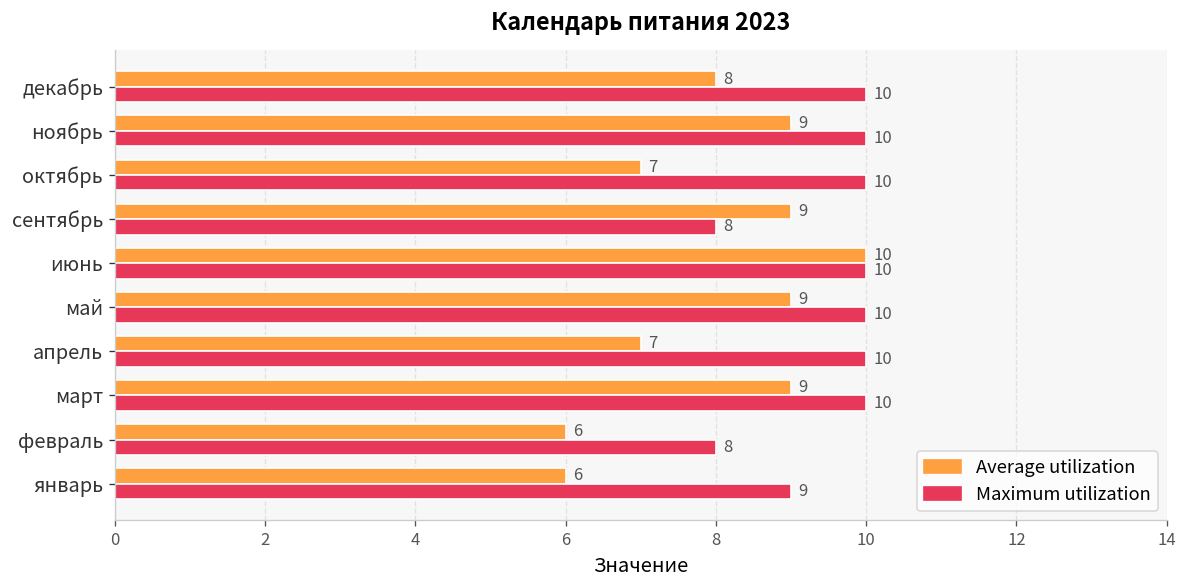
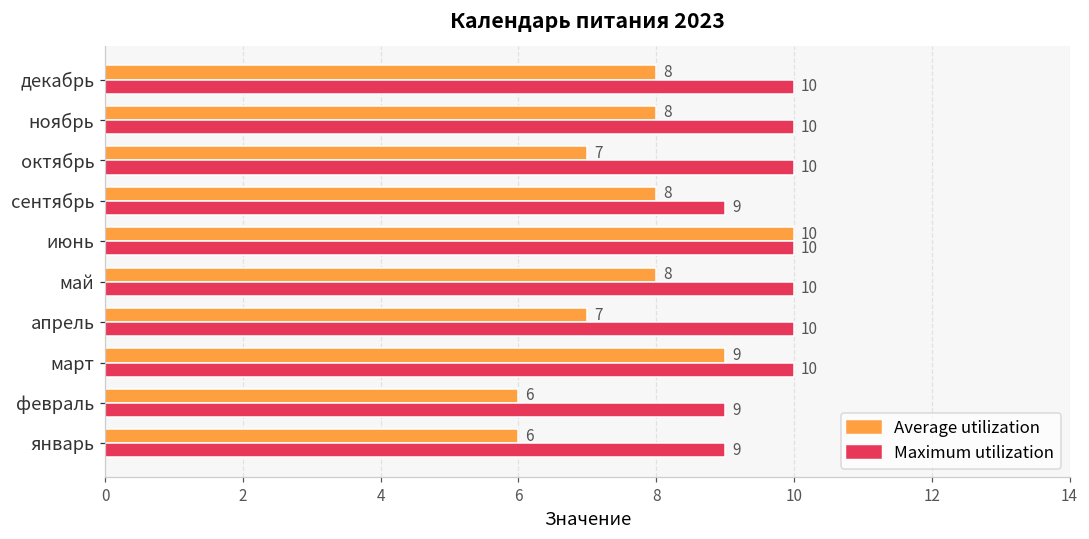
  {
    "Average utilization": {
      "декабрь": 8,
-     "ноябрь": 9,
+     "ноябрь": 8,
      "октябрь": 7,
-     "сентябрь": 9,
+     "сентябрь": 8,
      "июнь": 10,
-     "май": 9,
+     "май": 8,
      "апрель": 7,
      "март": 9,
      "февраль": 6,
      "январь": 6
    },
    "Maximum utilization": {
      "декабрь": 10,
      "ноябрь": 10,
      "октябрь": 10,
-     "сентябрь": 8,
+     "сентябрь": 9,
      "июнь": 10,
      "май": 10,
      "апрель": 10,
      "март": 10,
-     "февраль": 8,
+     "февраль": 9,
      "январь": 9
    }
  }
